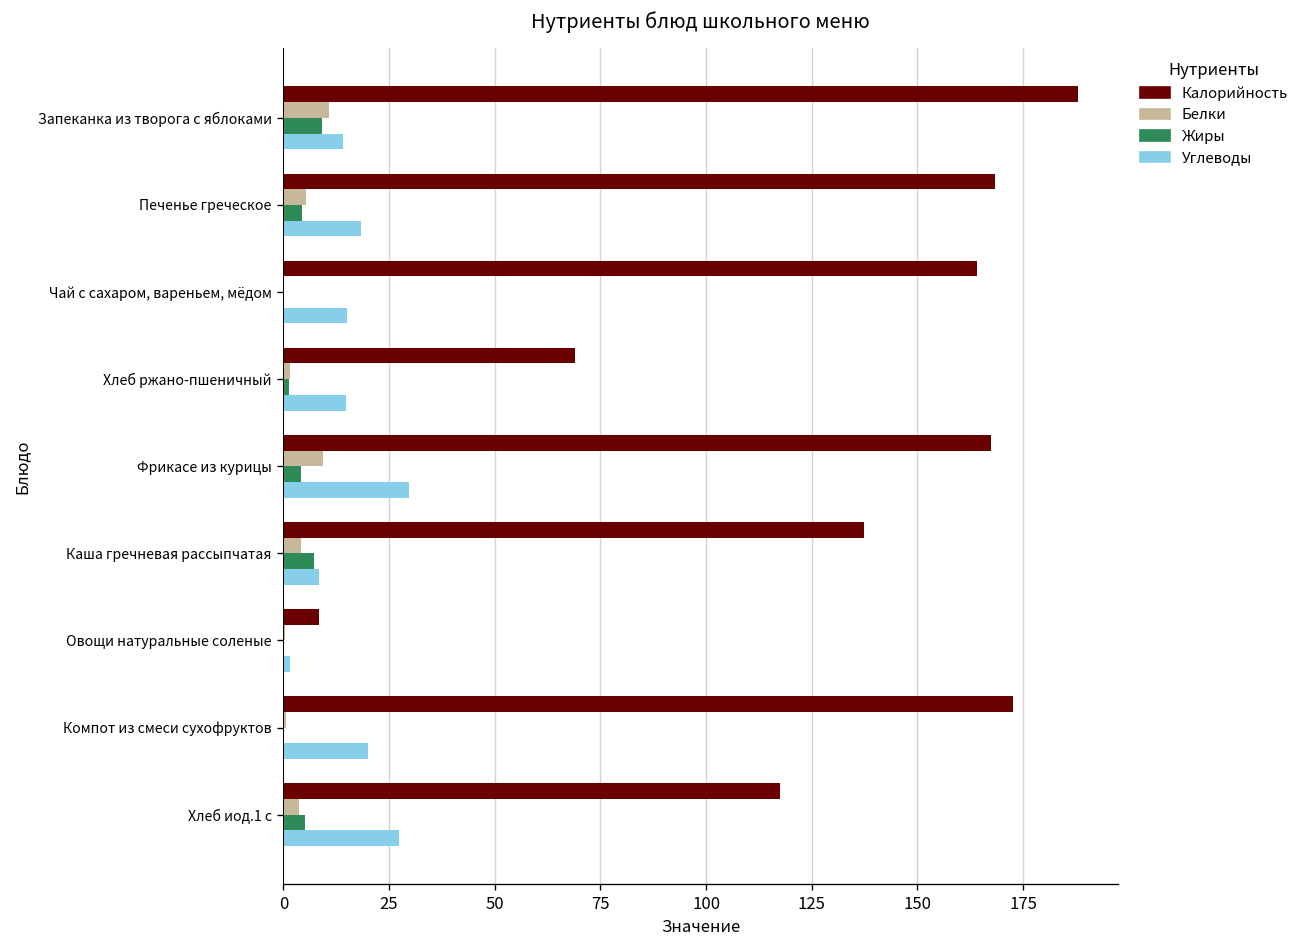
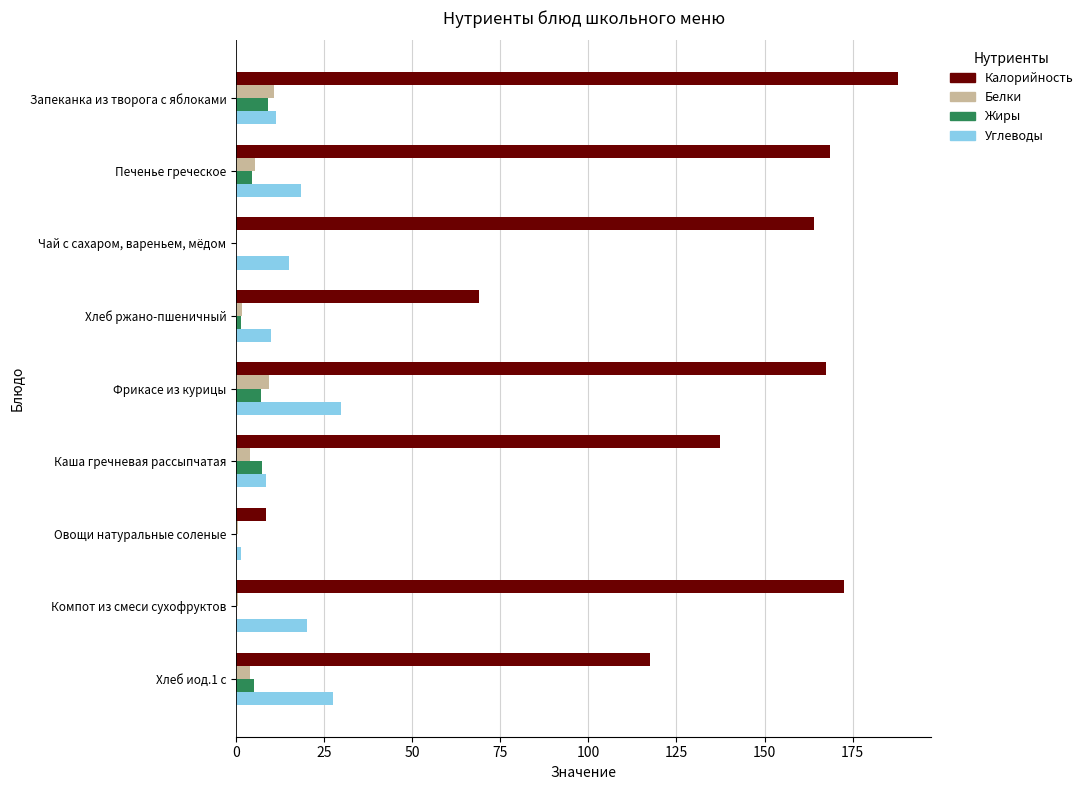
  {
    "Калорийность": {
      "Запеканка из творога с яблоками": 188,
      "Печенье греческое": 168,
      "Чай с сахаром, вареньем, мёдом": 164,
      "Хлеб ржано-пшеничный": 69,
      "Фрикасе из курицы": 167,
      "Каша гречневая рассыпчатая": 137,
      "Овощи натуральные соленые": 8,
      "Компот из смеси сухофруктов": 173,
      "Хлеб иод.1 с": 118
    },
    "Белки": {
      "Запеканка из творога с яблоками": 11,
      "Печенье греческое": 5,
      "Хлеб ржано-пшеничный": 2,
      "Фрикасе из курицы": 9,
      "Каша гречневая рассыпчатая": 4,
      "Хлеб иод.1 с": 4
    },
    "Жиры": {
      "Запеканка из творога с яблоками": 9,
      "Печенье греческое": 5,
      "Чай с сахаром, вареньем, мёдом": 0,
      "Хлеб ржано-пшеничный": 1,
-     "Фрикасе из курицы": 4,
+     "Фрикасе из курицы": 7,
      "Каша гречневая рассыпчатая": 7,
      "Хлеб иод.1 с": 5
    },
    "Углеводы": {
-     "Запеканка из творога с яблоками": 14,
+     "Запеканка из творога с яблоками": 11,
      "Печенье греческое": 18,
      "Чай с сахаром, вареньем, мёдом": 15,
-     "Хлеб ржано-пшеничный": 15,
+     "Хлеб ржано-пшеничный": 10,
      "Фрикасе из курицы": 30,
      "Каша гречневая рассыпчатая": 8,
      "Овощи натуральные соленые": 2,
      "Компот из смеси сухофруктов": 20,
      "Хлеб иод.1 с": 27
    }
  }
